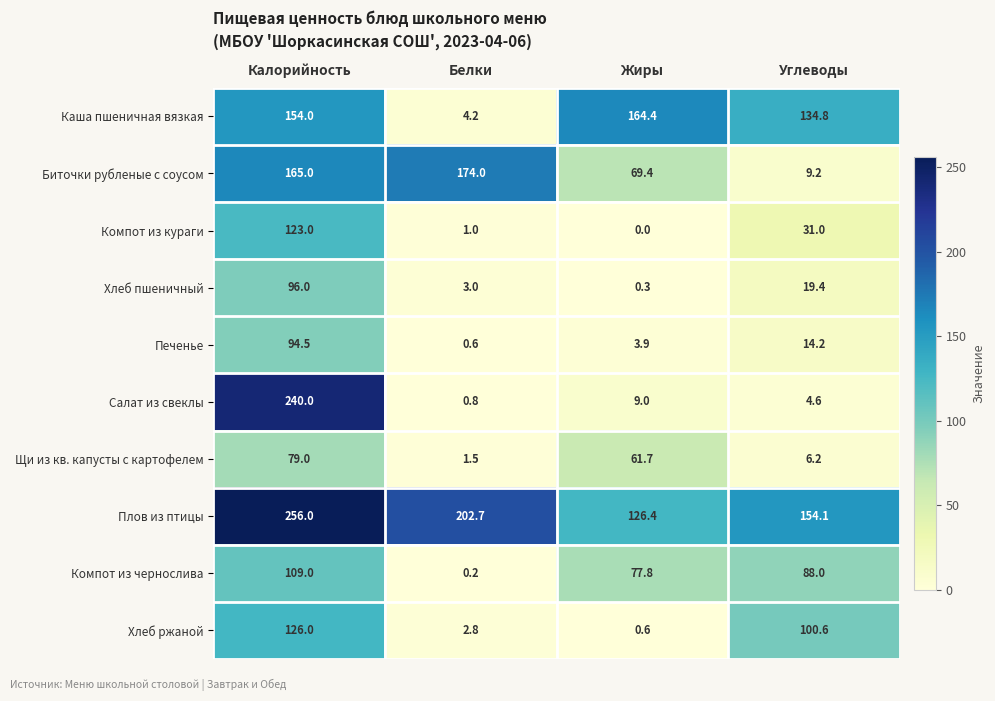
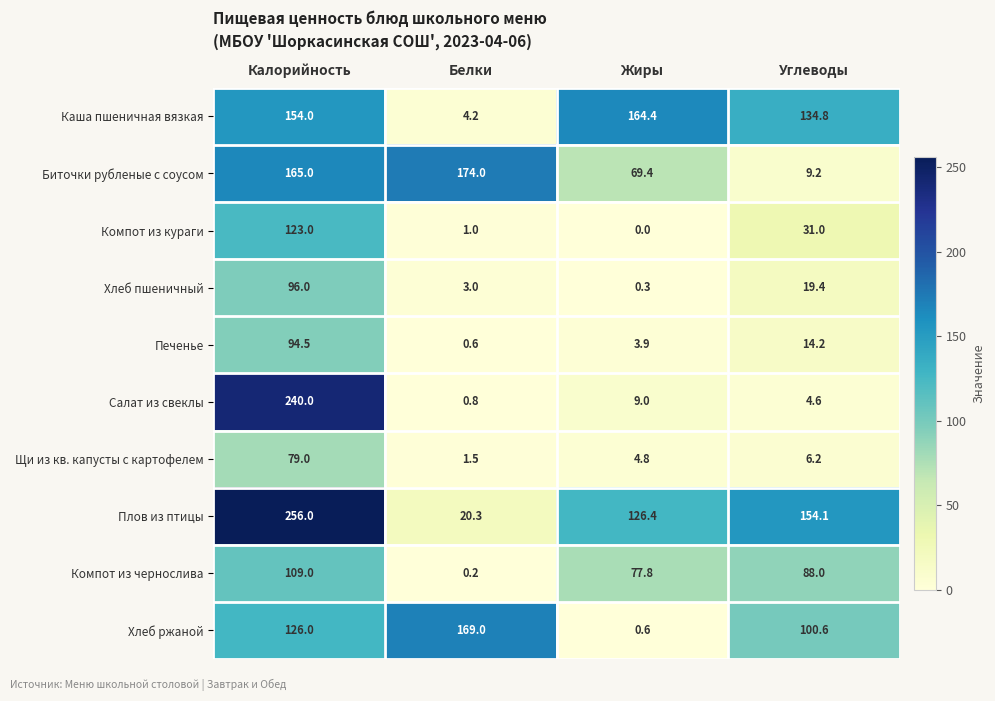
  {
    "Каша пшеничная вязкая": {
      "Калорийность": 154.0,
      "Белки": 4.2,
      "Жиры": 164.4,
      "Углеводы": 134.8
    },
    "Биточки рубленые с соусом": {
      "Калорийность": 165.0,
      "Белки": 174.0,
      "Жиры": 69.4,
      "Углеводы": 9.2
    },
    "Компот из кураги": {
      "Калорийность": 123.0,
      "Белки": 1.0,
      "Жиры": 0.0,
      "Углеводы": 31.0
    },
    "Хлеб пшеничный": {
      "Калорийность": 96.0,
      "Белки": 3.0,
      "Жиры": 0.3,
      "Углеводы": 19.4
    },
    "Печенье": {
      "Калорийность": 94.5,
      "Белки": 0.6,
      "Жиры": 3.9,
      "Углеводы": 14.2
    },
    "Салат из свеклы": {
      "Калорийность": 240.0,
      "Белки": 0.8,
      "Жиры": 9.0,
      "Углеводы": 4.6
    },
    "Щи из кв. капусты с картофелем": {
      "Калорийность": 79.0,
      "Белки": 1.5,
-     "Жиры": 61.7,
+     "Жиры": 4.8,
      "Углеводы": 6.2
    },
    "Плов из птицы": {
      "Калорийность": 256.0,
-     "Белки": 202.7,
+     "Белки": 20.3,
      "Жиры": 126.4,
      "Углеводы": 154.1
    },
    "Компот из чернослива": {
      "Калорийность": 109.0,
      "Белки": 0.2,
      "Жиры": 77.8,
      "Углеводы": 88.0
    },
    "Хлеб ржаной": {
      "Калорийность": 126.0,
-     "Белки": 2.8,
+     "Белки": 169.0,
      "Жиры": 0.6,
      "Углеводы": 100.6
    }
  }
